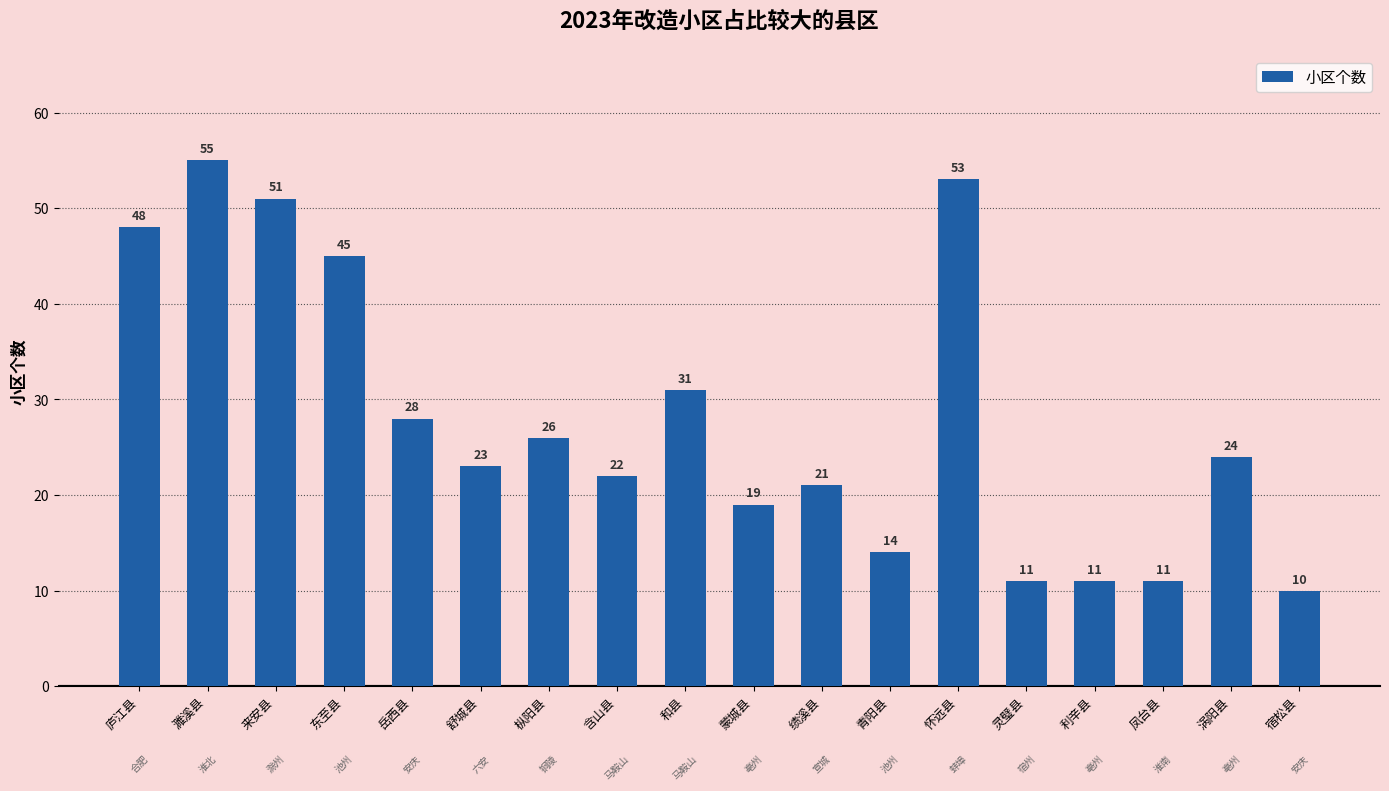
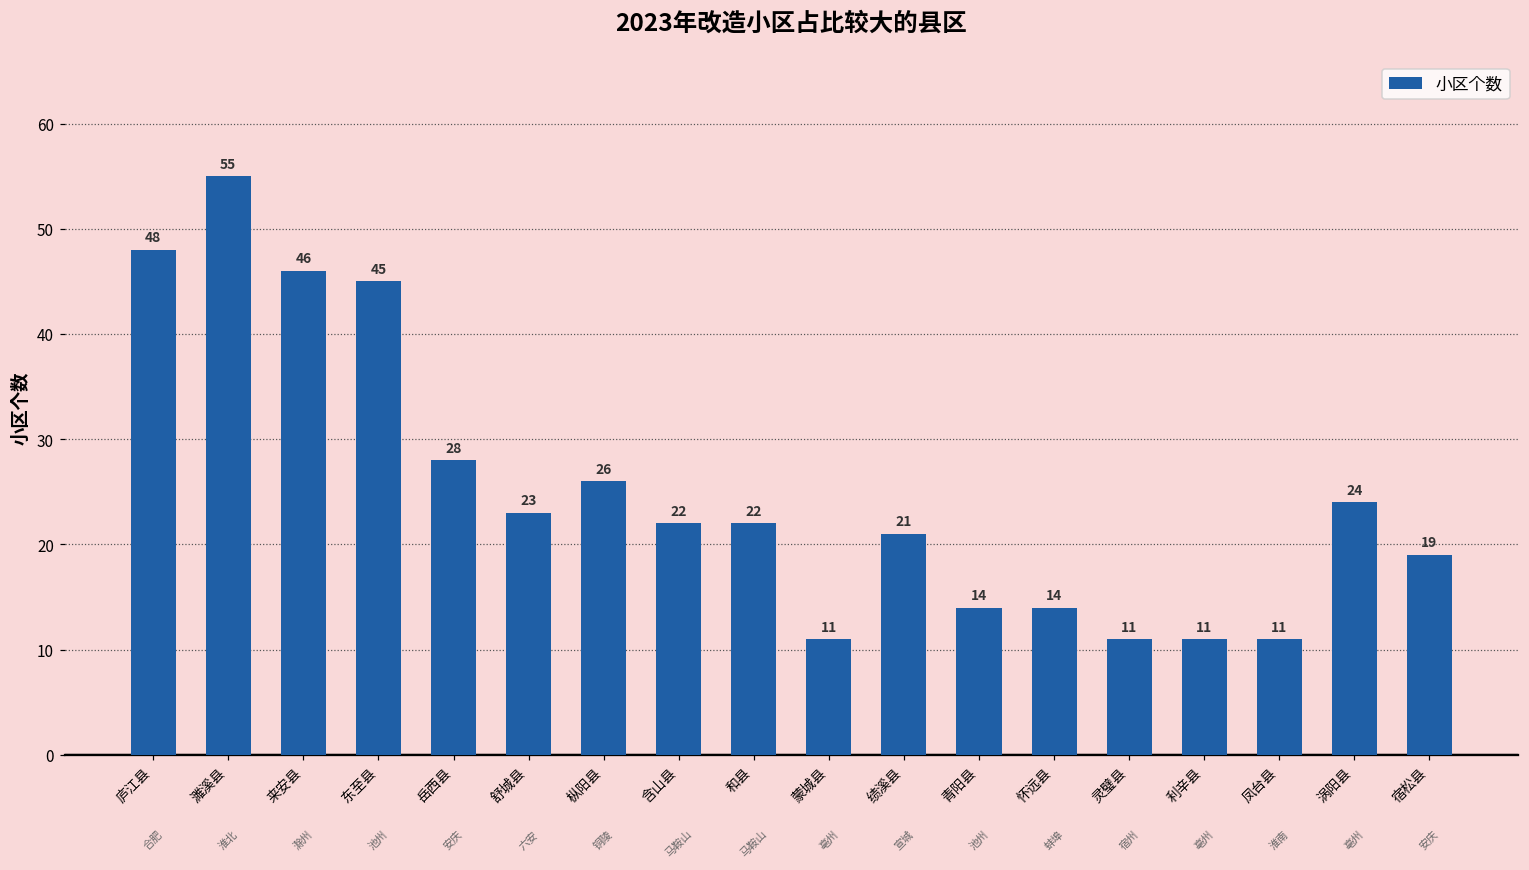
  {
    "庐江县": 48,
    "濉溪县": 55,
-   "来安县": 51,
+   "来安县": 46,
    "东至县": 45,
    "岳西县": 28,
    "舒城县": 23,
    "枞阳县": 26,
    "含山县": 22,
-   "和县": 31,
-   "蒙城县": 19,
+   "和县": 22,
+   "蒙城县": 11,
    "绩溪县": 21,
    "青阳县": 14,
-   "怀远县": 53,
+   "怀远县": 14,
    "灵璧县": 11,
    "利辛县": 11,
    "凤台县": 11,
    "涡阳县": 24,
-   "宿松县": 10
+   "宿松县": 19
  }
